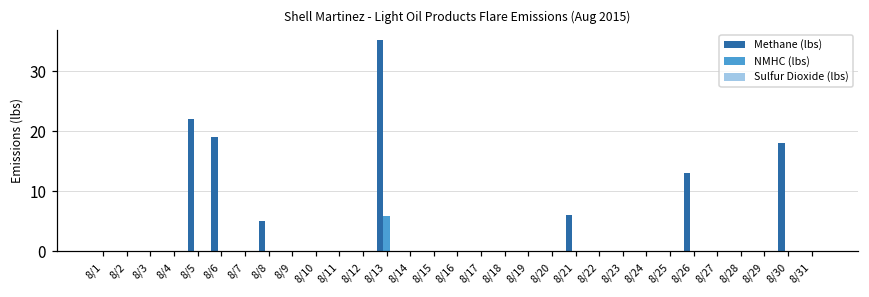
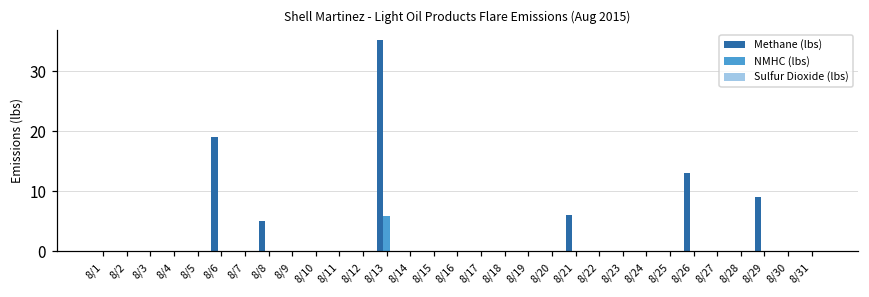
  {
    "Methane (lbs)": {
      "8/1": 0,
      "8/2": 0,
      "8/3": 0,
      "8/4": 0,
-     "8/5": 22,
+     "8/5": 0,
      "8/6": 19,
      "8/7": 0,
      "8/8": 5,
      "8/9": 0,
      "8/10": 0,
      "8/11": 0,
      "8/12": 0,
      "8/13": 35,
      "8/14": 0,
      "8/15": 0,
      "8/16": 0,
      "8/17": 0,
      "8/18": 0,
      "8/19": 0,
      "8/20": 0,
      "8/21": 6,
      "8/22": 0,
      "8/23": 0,
      "8/24": 0,
      "8/25": 0,
      "8/26": 13,
      "8/27": 0,
      "8/28": 0,
-     "8/29": 0,
-     "8/30": 18,
+     "8/29": 9,
+     "8/30": 0,
      "8/31": 0
    },
    "NMHC (lbs)": {
      "8/1": 0,
      "8/2": 0,
      "8/3": 0,
      "8/4": 0,
      "8/5": 0,
      "8/6": 0,
      "8/7": 0,
      "8/8": 0,
      "8/9": 0,
      "8/10": 0,
      "8/11": 0,
      "8/12": 0,
      "8/13": 6,
      "8/14": 0,
      "8/15": 0,
      "8/16": 0,
      "8/17": 0,
      "8/18": 0,
      "8/19": 0,
      "8/20": 0,
      "8/21": 0,
      "8/22": 0,
      "8/23": 0,
      "8/24": 0,
      "8/25": 0,
      "8/26": 0,
      "8/27": 0,
      "8/28": 0,
      "8/29": 0,
      "8/30": 0,
      "8/31": 0
    },
    "Sulfur Dioxide (lbs)": {
      "8/1": 0,
      "8/2": 0,
      "8/3": 0,
      "8/4": 0,
      "8/5": 0,
      "8/6": 0,
      "8/7": 0,
      "8/8": 0,
      "8/9": 0,
      "8/10": 0,
      "8/11": 0,
      "8/12": 0,
      "8/13": 0,
      "8/14": 0,
      "8/15": 0,
      "8/16": 0,
      "8/17": 0,
      "8/18": 0,
      "8/19": 0,
      "8/20": 0,
      "8/21": 0,
      "8/22": 0,
      "8/23": 0,
      "8/24": 0,
      "8/25": 0,
      "8/26": 0,
      "8/27": 0,
      "8/28": 0,
      "8/29": 0,
      "8/30": 0,
      "8/31": 0
    }
  }
